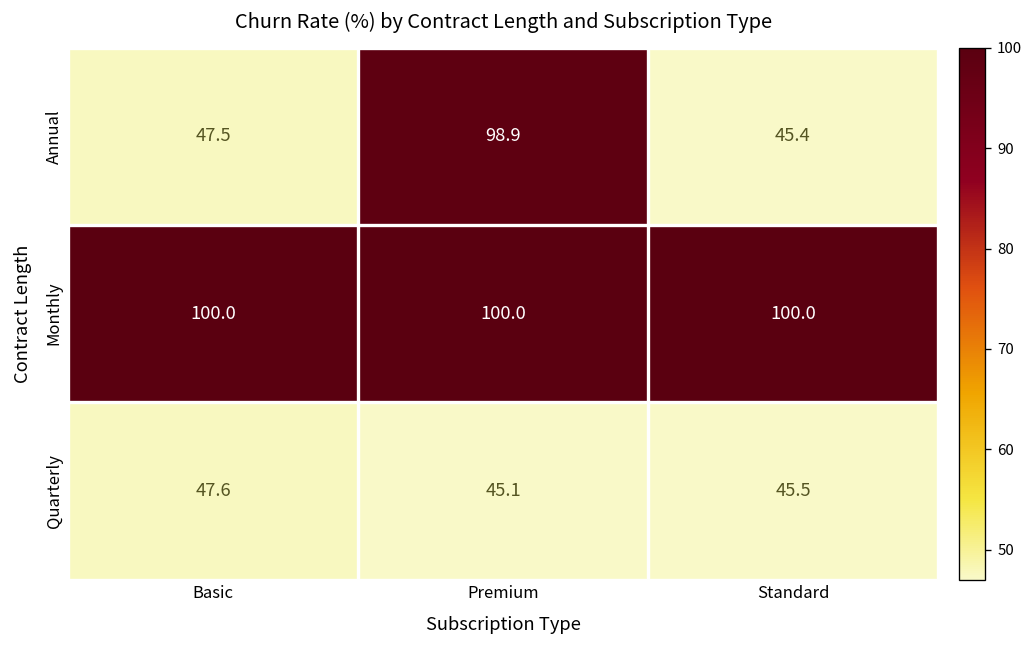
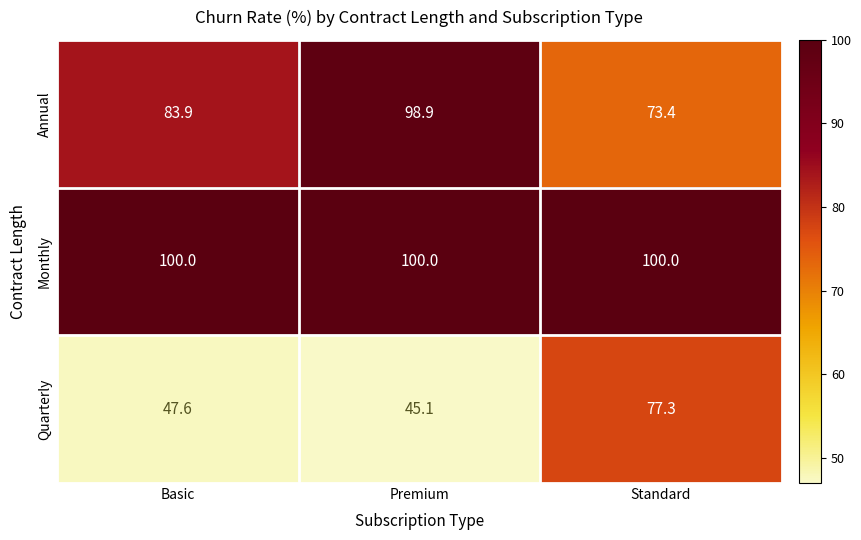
  {
    "Annual": {
-     "Basic": 47.5,
+     "Basic": 83.9,
      "Premium": 98.9,
-     "Standard": 45.4
+     "Standard": 73.4
    },
    "Monthly": {
      "Basic": 100.0,
      "Premium": 100.0,
      "Standard": 100.0
    },
    "Quarterly": {
      "Basic": 47.6,
      "Premium": 45.1,
-     "Standard": 45.5
+     "Standard": 77.3
    }
  }
